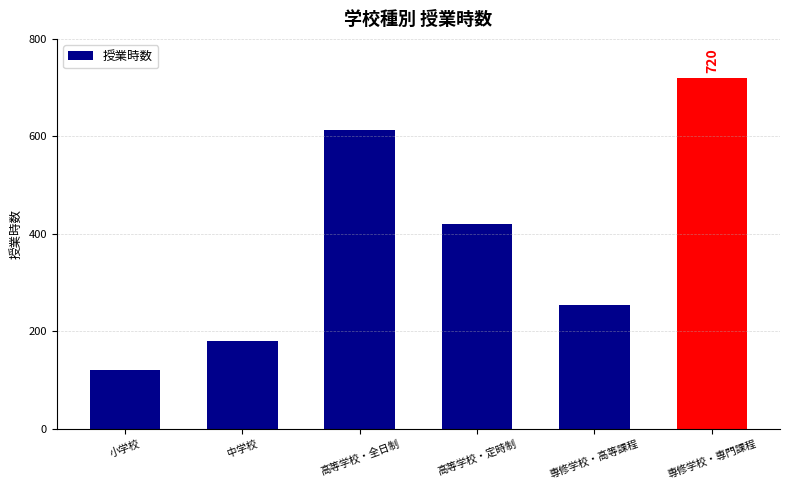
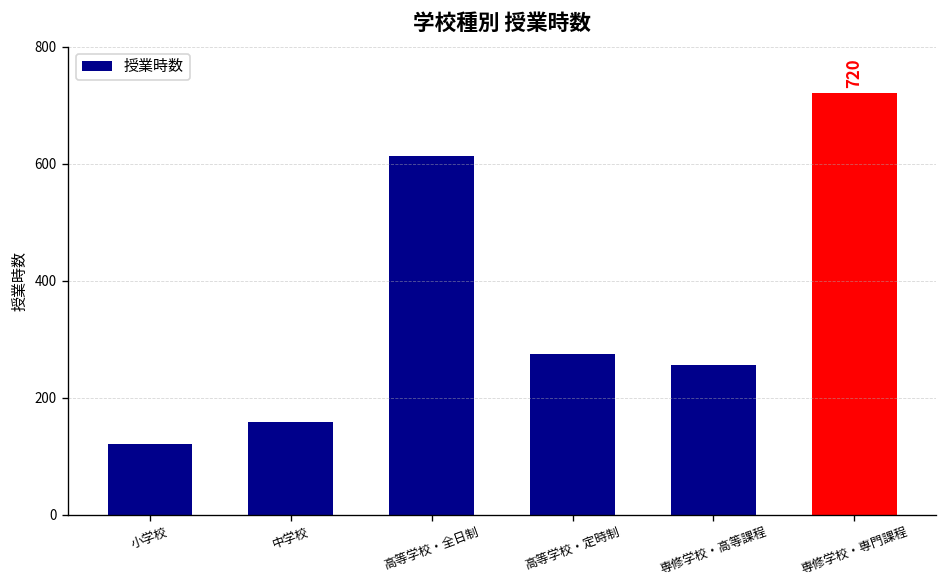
  {
    "小学校": 120,
-   "中学校": 180,
+   "中学校": 160,
    "高等学校・全日制": 610,
-   "高等学校・定時制": 420,
+   "高等学校・定時制": 270,
    "専修学校・高等課程": 260
  }
